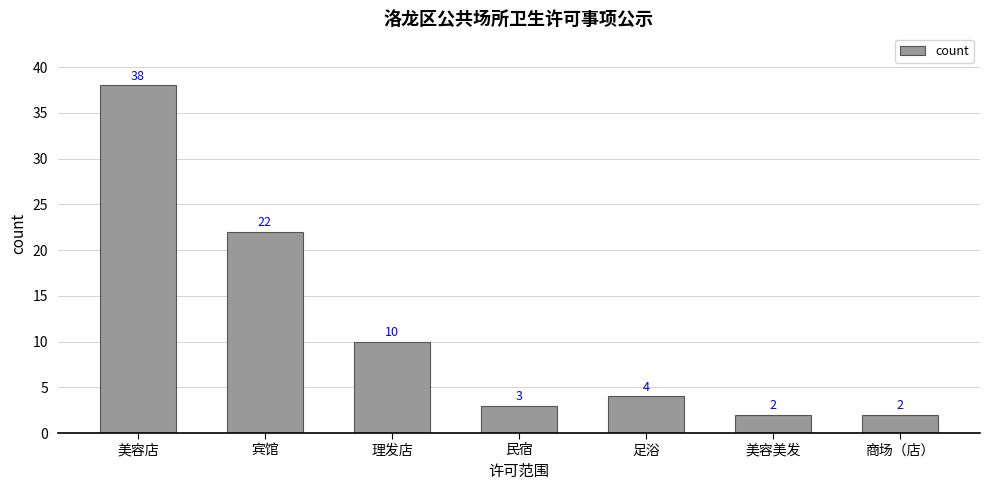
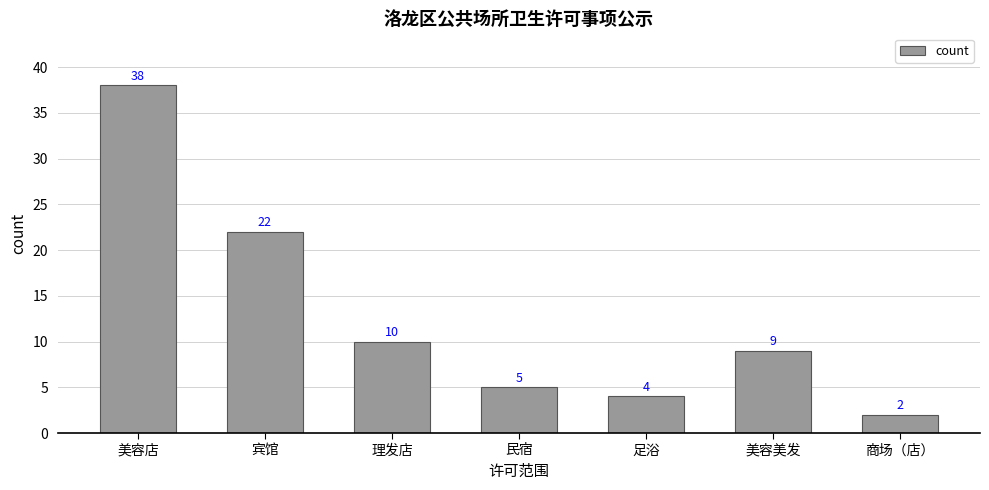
  {
    "美容店": 38,
    "宾馆": 22,
    "理发店": 10,
-   "民宿": 3,
+   "民宿": 5,
    "足浴": 4,
-   "美容美发": 2,
+   "美容美发": 9,
    "商场（店）": 2
  }
